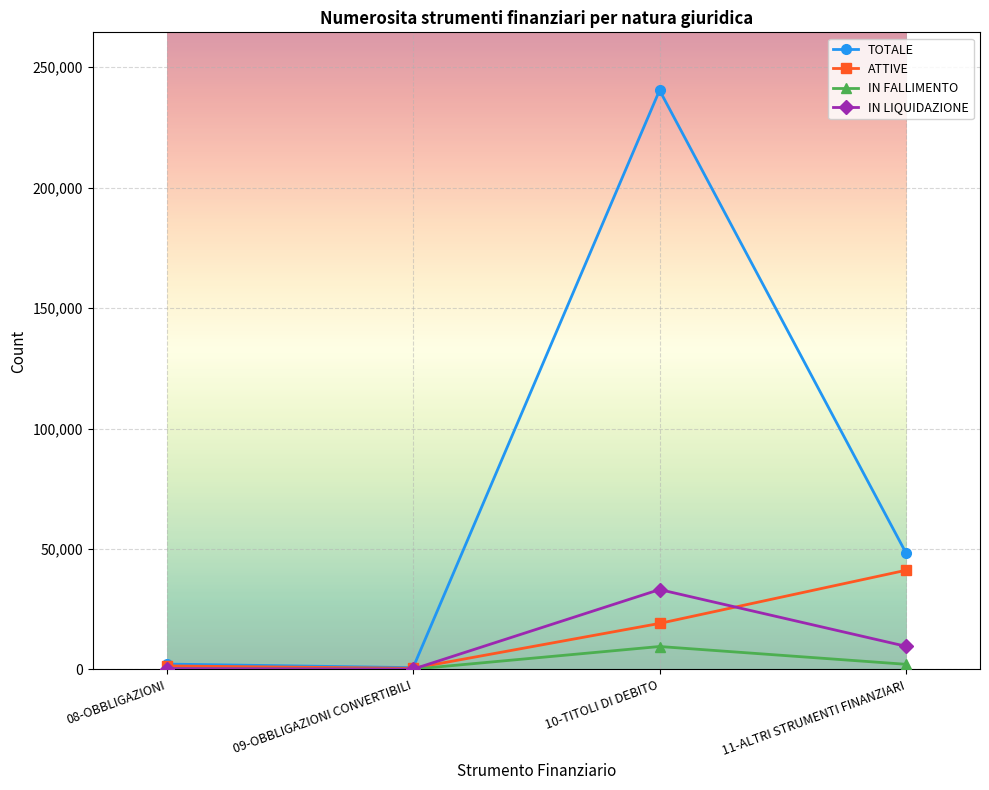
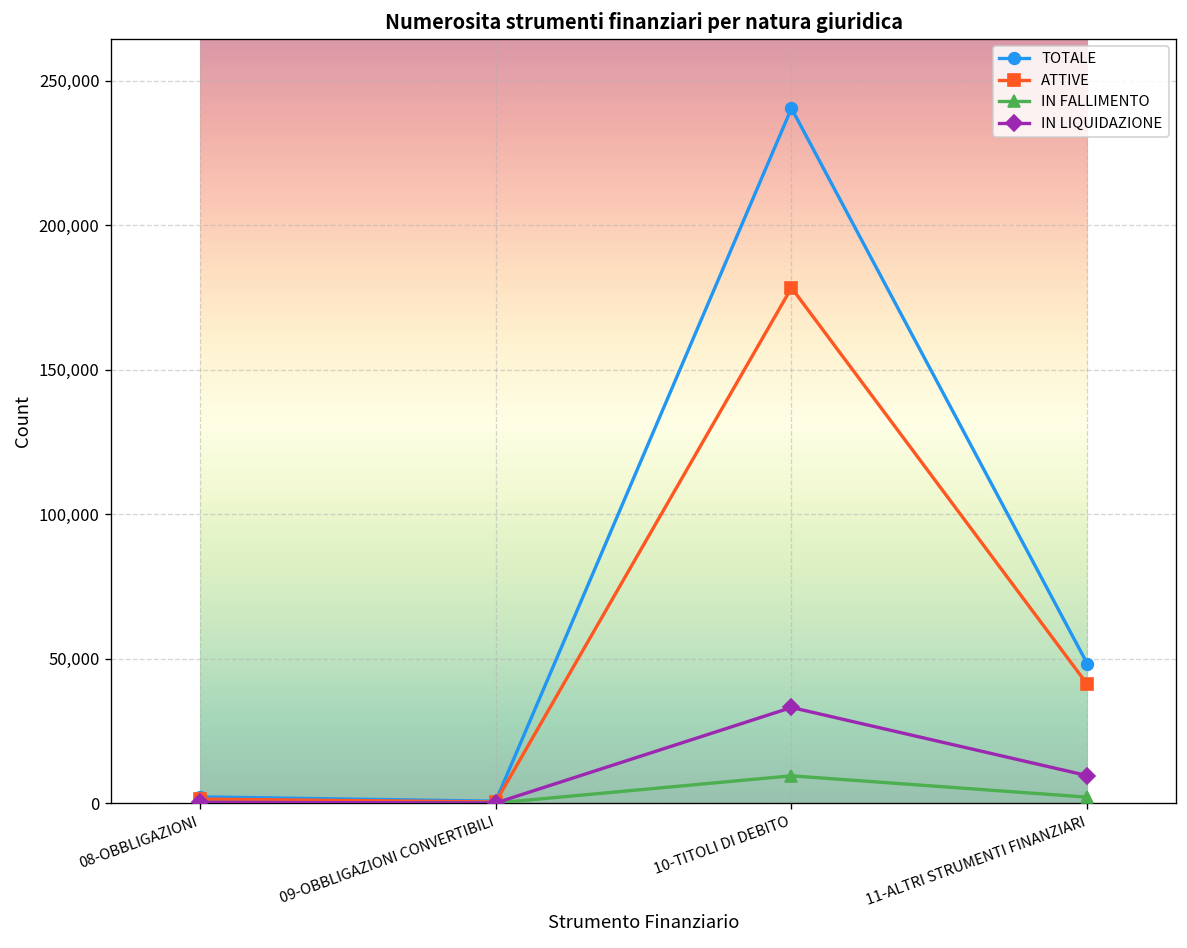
  {
    "TOTALE": {
      "10-TITOLI DI DEBITO": "240,000",
      "11-ALTRI STRUMENTI FINANZIARI": "48,000"
    },
    "ATTIVE": {
-     "10-TITOLI DI DEBITO": "19,000",
+     "10-TITOLI DI DEBITO": "178,000",
      "11-ALTRI STRUMENTI FINANZIARI": "41,000"
    },
    "IN FALLIMENTO": {
      "10-TITOLI DI DEBITO": "10,000",
      "11-ALTRI STRUMENTI FINANZIARI": "2,000"
    },
    "IN LIQUIDAZIONE": {
      "10-TITOLI DI DEBITO": "33,000",
      "11-ALTRI STRUMENTI FINANZIARI": "10,000"
    }
  }
